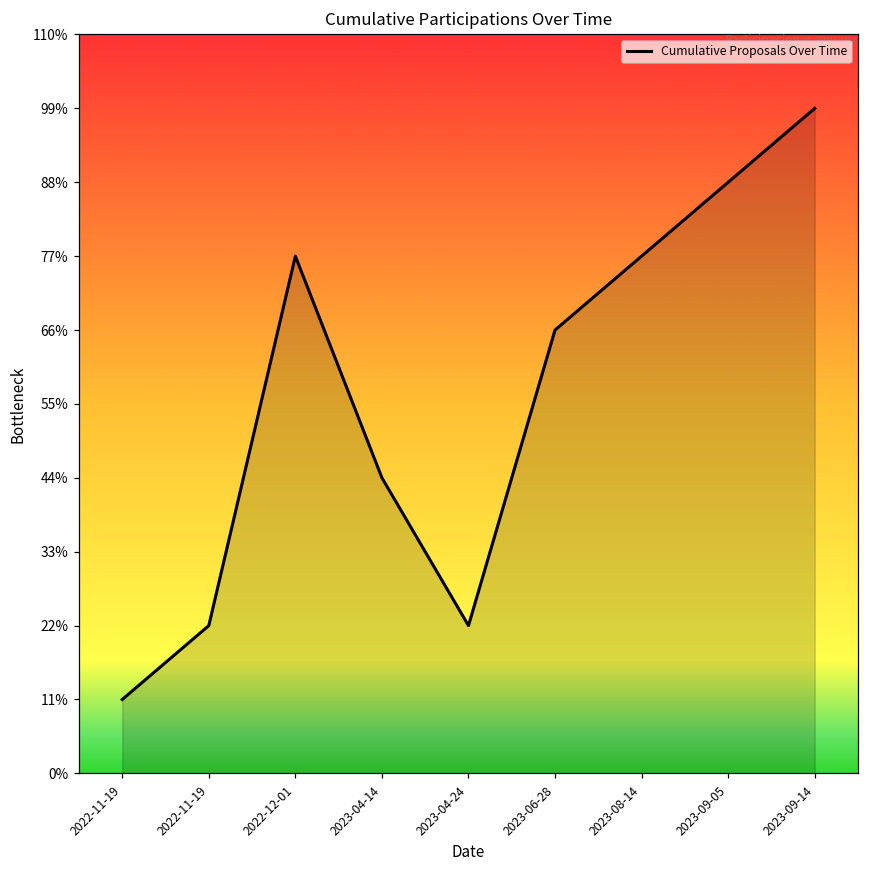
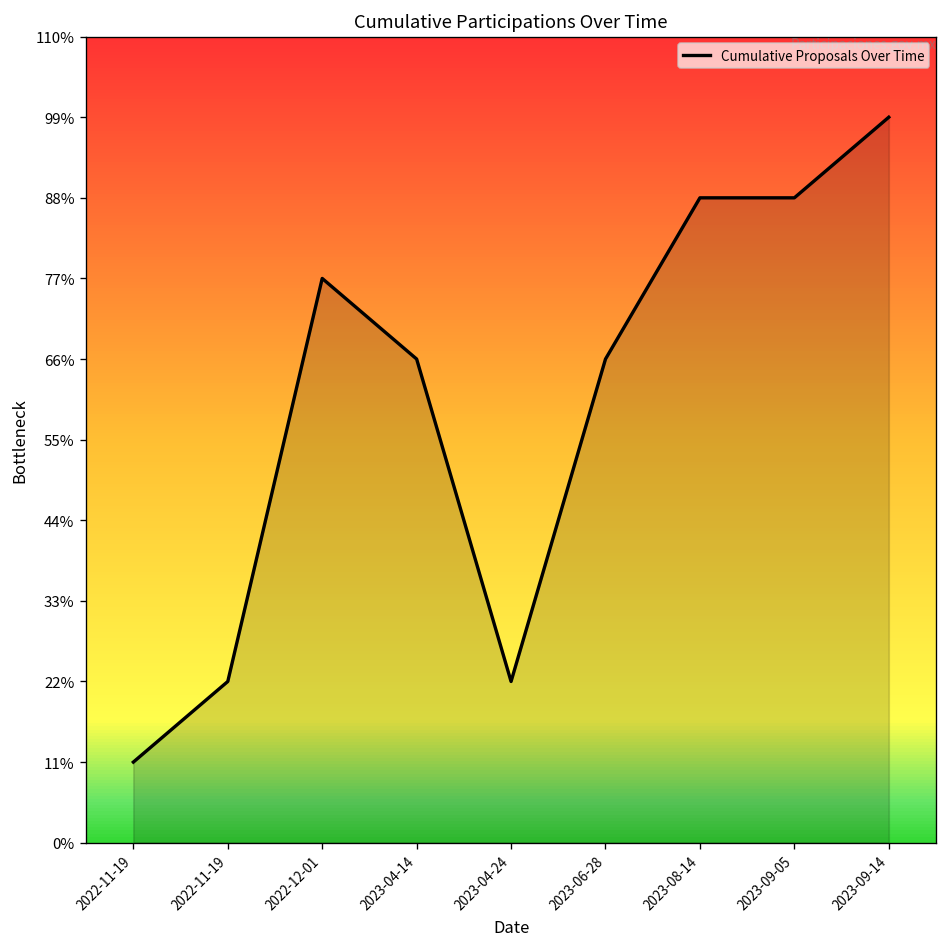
  {
    "2022-12-01": "77%",
-   "2023-04-14": "44%",
+   "2023-04-14": "66%",
    "2023-04-24": "22%",
    "2023-06-28": "66%",
-   "2023-08-14": "77%",
+   "2023-08-14": "88%",
    "2023-09-05": "88%",
    "2023-09-14": "99%"
  }
